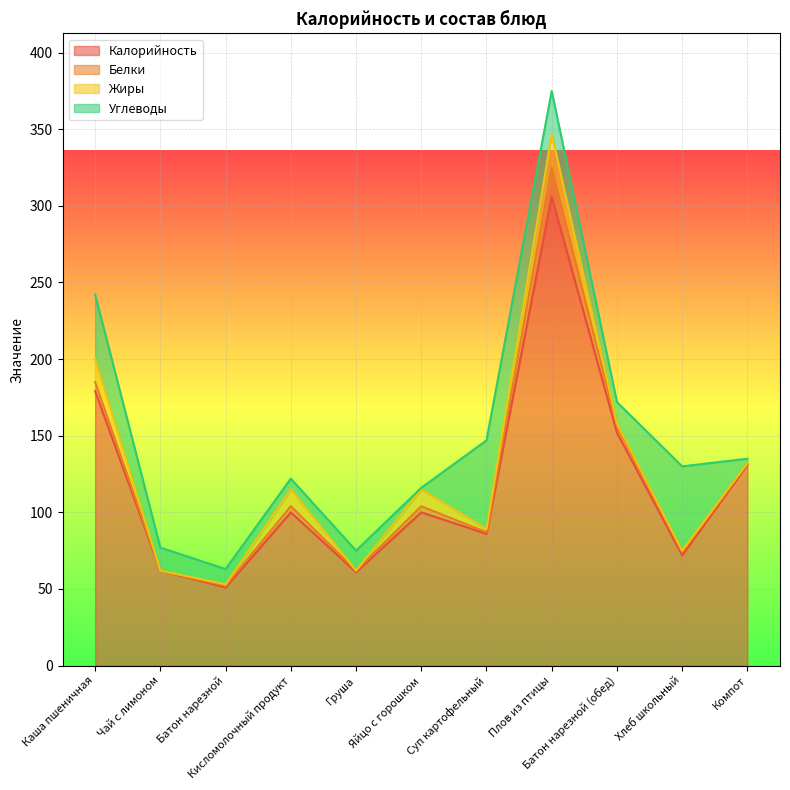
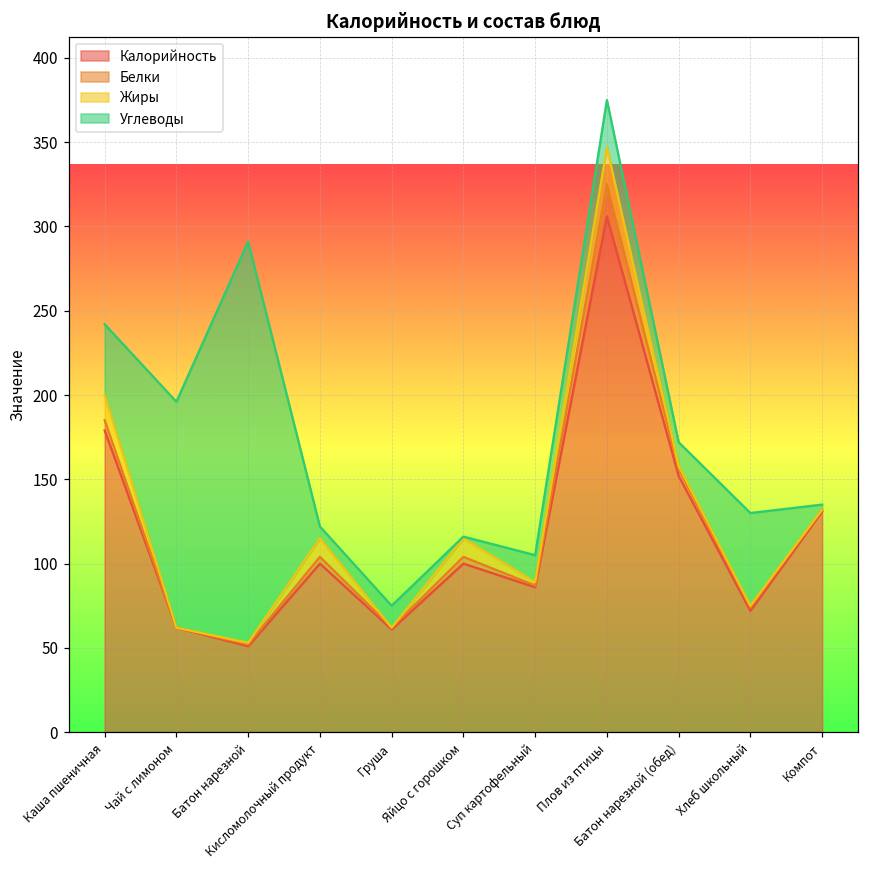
  {
    "Жиры": {
      "Каша пшеничная": 15,
      "Кисломолочный продукт": 11,
      "Суп картофельный": 2,
      "Плов из птицы": 22,
      "Батон нарезной (обед)": 2
    },
    "Углеводы": {
      "Каша пшеничная": 42,
-     "Чай с лимоном": 15,
-     "Батон нарезной": 10,
+     "Чай с лимоном": 134,
+     "Батон нарезной": 238,
      "Кисломолочный продукт": 7,
      "Груша": 13,
-     "Суп картофельный": 58,
+     "Суп картофельный": 16,
      "Плов из птицы": 28,
      "Батон нарезной (обед)": 14,
      "Хлеб школьный": 55,
      "Компот": 3
    }
  }
